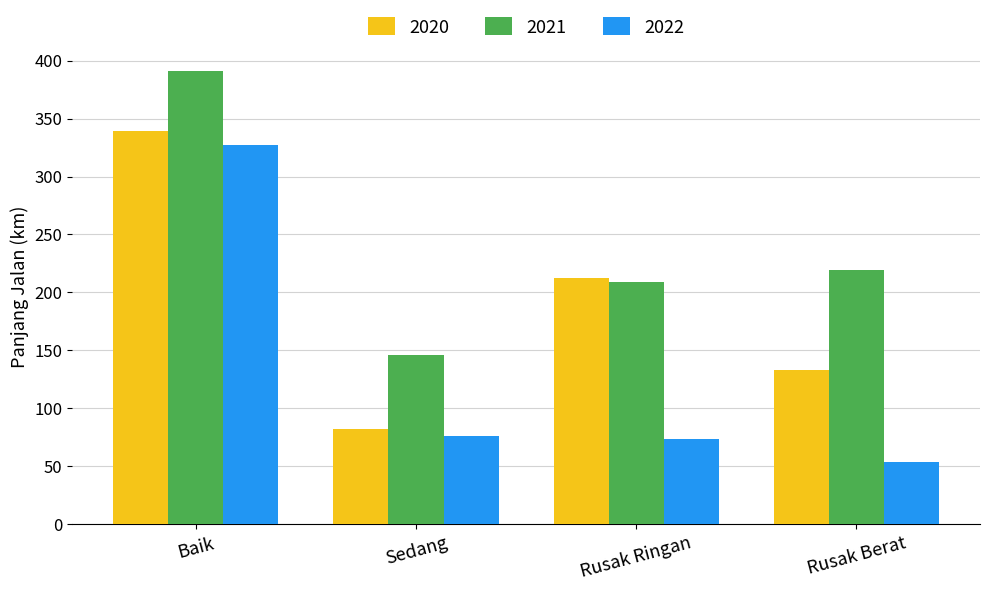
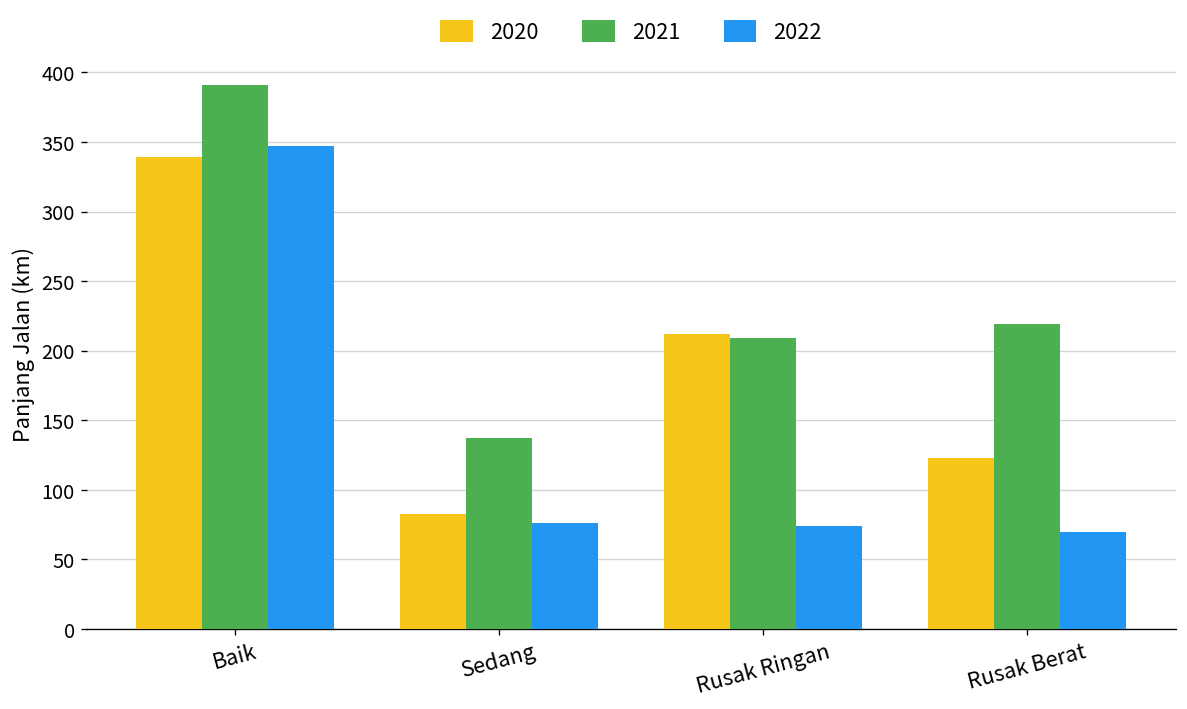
  {
    "2020": {
      "Baik": 339,
      "Sedang": 82,
      "Rusak Ringan": 212,
-     "Rusak Berat": 133
+     "Rusak Berat": 123
    },
    "2021": {
      "Baik": 391,
-     "Sedang": 146,
+     "Sedang": 138,
      "Rusak Ringan": 209,
      "Rusak Berat": 219
    },
    "2022": {
-     "Baik": 327,
+     "Baik": 347,
      "Sedang": 77,
      "Rusak Ringan": 74,
-     "Rusak Berat": 54
+     "Rusak Berat": 70
    }
  }
